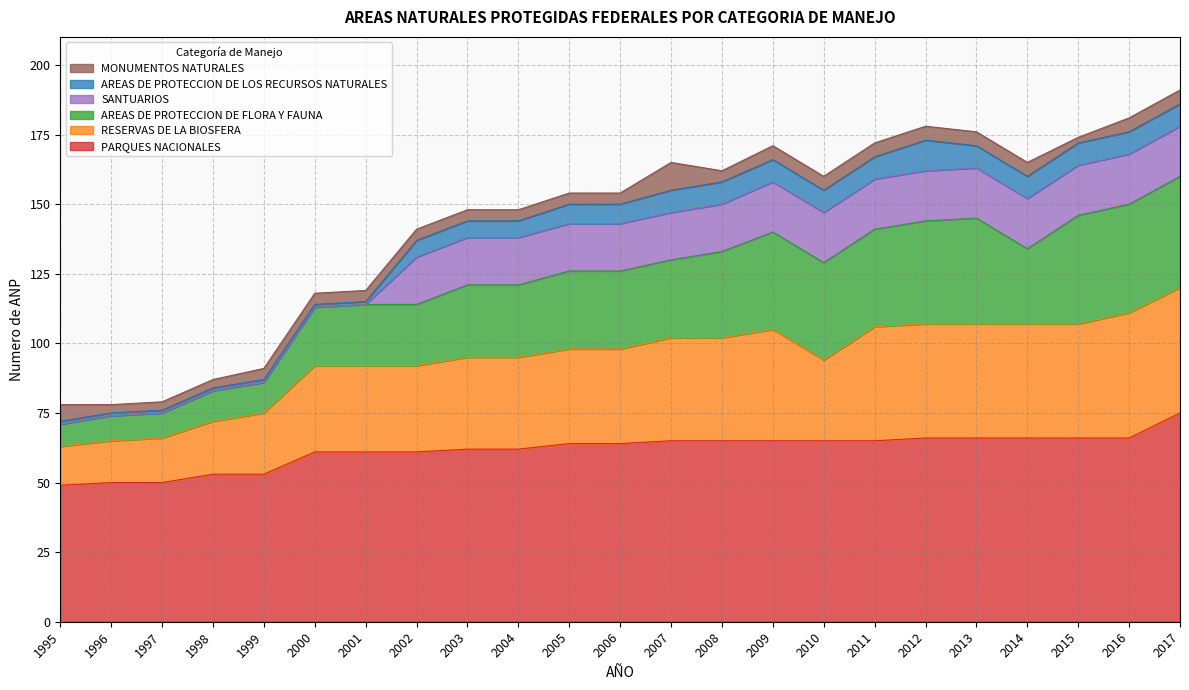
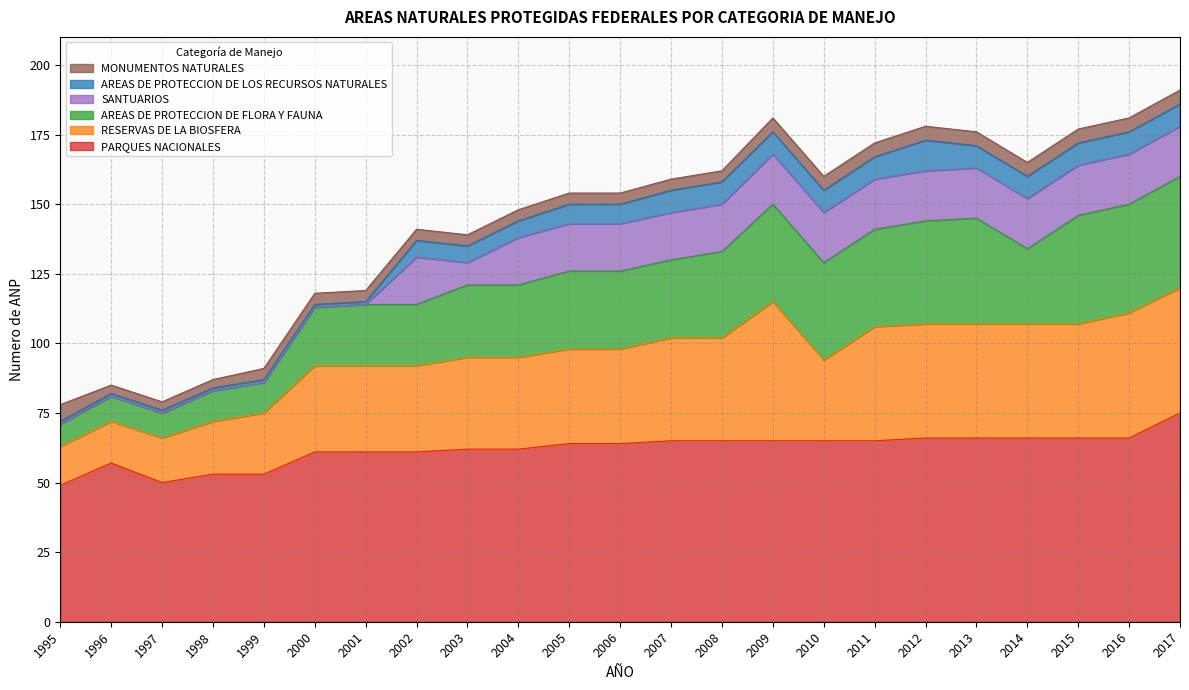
  {
    "PARQUES NACIONALES": {
      "1995": 49,
-     "1996": 50,
+     "1996": 57,
      "1997": 50,
      "1998": 53,
      "1999": 53,
      "2000": 61,
      "2001": 61,
      "2002": 61,
      "2003": 62,
      "2004": 62,
      "2005": 64,
      "2006": 64,
      "2007": 65,
      "2008": 65,
      "2009": 65,
      "2010": 65,
      "2011": 65,
      "2012": 66,
      "2013": 66,
      "2014": 66,
      "2015": 66,
      "2016": 66,
      "2017": 75
    },
    "RESERVAS DE LA BIOSFERA": {
      "1995": 14,
      "1996": 15,
      "1997": 16,
      "1998": 19,
      "1999": 22,
      "2000": 31,
      "2001": 31,
      "2002": 31,
      "2003": 33,
      "2004": 33,
      "2005": 34,
      "2006": 34,
      "2007": 37,
      "2008": 37,
-     "2009": 40,
+     "2009": 50,
      "2010": 29,
      "2011": 41,
      "2012": 41,
      "2013": 41,
      "2014": 41,
      "2015": 41,
      "2016": 45,
      "2017": 45
    },
    "AREAS DE PROTECCION DE FLORA Y FAUNA": {
      "2002": 22,
      "2003": 26,
      "2004": 26,
      "2005": 28,
      "2006": 28,
      "2007": 28,
      "2008": 31,
      "2009": 35,
      "2010": 35,
      "2011": 35,
      "2012": 37,
      "2013": 38,
      "2014": 27,
      "2015": 39,
      "2016": 39,
      "2017": 40
    },
    "SANTUARIOS": {
      "2002": 17,
-     "2003": 17,
+     "2003": 8,
      "2004": 17,
      "2005": 17,
      "2006": 17,
      "2007": 17,
      "2008": 17,
      "2009": 18,
      "2010": 18,
      "2011": 18,
      "2012": 18,
      "2013": 18,
      "2014": 18,
      "2015": 18,
      "2016": 18,
      "2017": 18
    },
    "AREAS DE PROTECCION DE LOS RECURSOS NATURALES": {
      "1995": 1,
      "1996": 1,
      "1997": 1,
      "1998": 1,
      "1999": 1,
      "2000": 1,
      "2001": 1,
      "2002": 6,
      "2003": 6,
      "2004": 6,
      "2005": 7,
      "2006": 7,
      "2007": 8,
      "2008": 8,
      "2009": 8,
      "2010": 8,
      "2011": 8,
      "2012": 11,
      "2013": 8,
      "2014": 8,
      "2015": 8,
      "2016": 8,
      "2017": 8
    },
    "MONUMENTOS NATURALES": {
      "1995": 6,
      "1996": 3,
      "1997": 3,
      "1998": 3,
      "1999": 4,
      "2000": 4,
      "2001": 4,
      "2002": 4,
      "2003": 4,
      "2004": 4,
      "2005": 4,
      "2006": 4,
-     "2007": 10,
+     "2007": 4,
      "2008": 4,
      "2009": 5,
      "2010": 5,
      "2011": 5,
      "2012": 5,
      "2013": 5,
      "2014": 5,
-     "2015": 2,
+     "2015": 5,
      "2016": 5,
      "2017": 5
    }
  }
